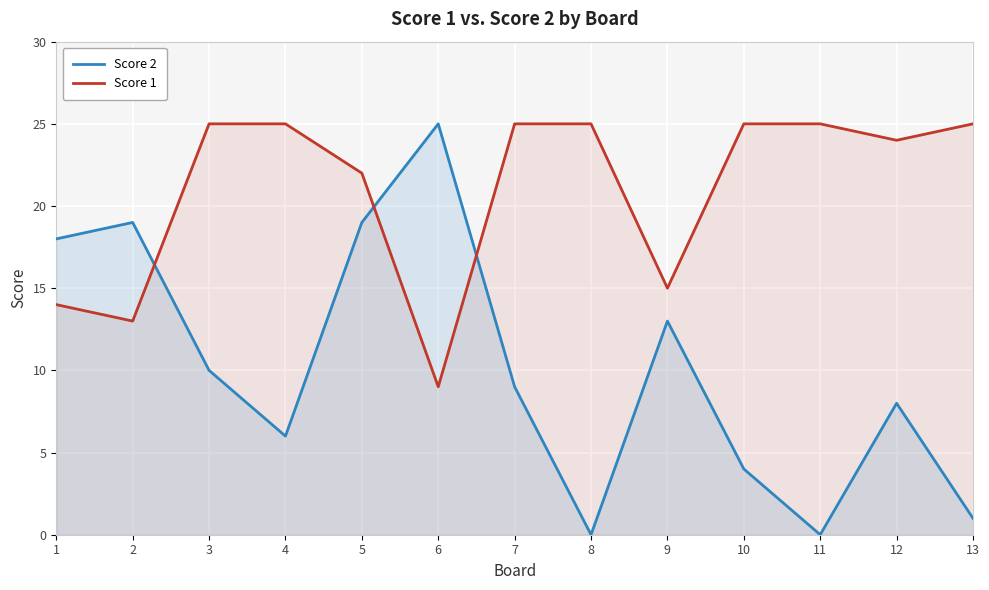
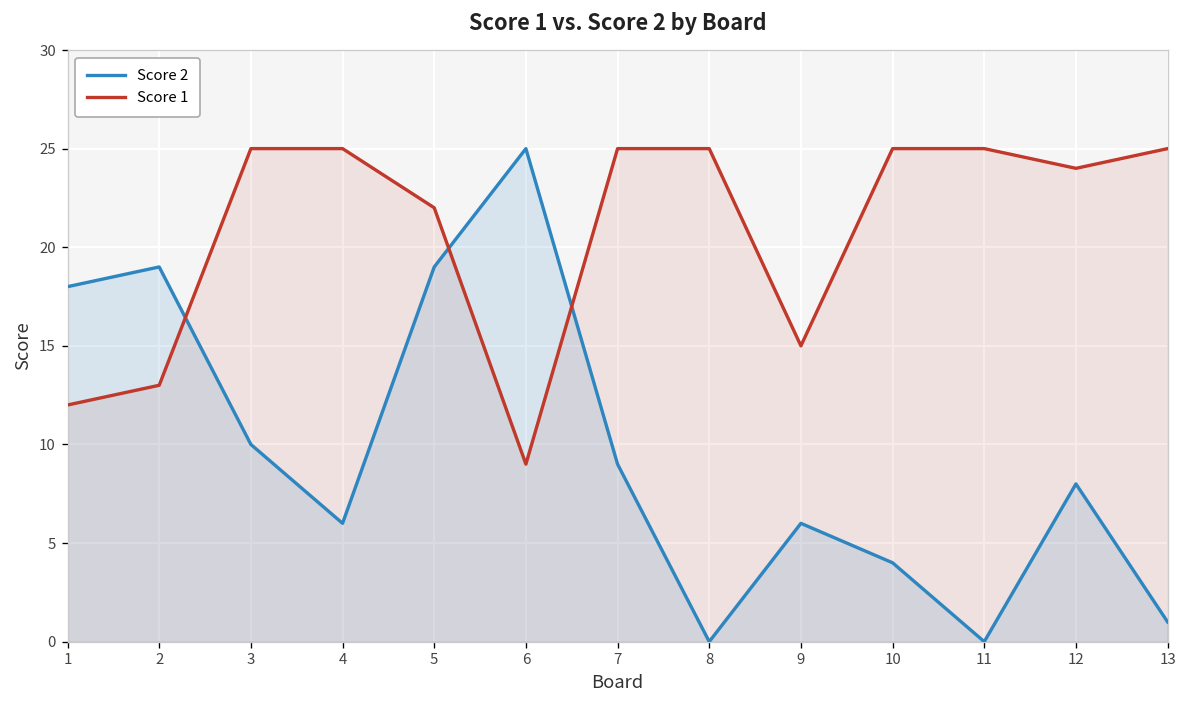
  {
    "Score 2": {
      "1": 18,
      "2": 19,
      "3": 10,
      "4": 6,
      "5": 19,
      "6": 25,
      "7": 9,
      "8": 0,
-     "9": 13,
+     "9": 6,
      "10": 4,
      "11": 0,
      "12": 8,
      "13": 1
    },
    "Score 1": {
-     "1": 14,
+     "1": 12,
      "2": 13,
      "3": 25,
      "4": 25,
      "5": 22,
      "6": 9,
      "7": 25,
      "8": 25,
      "9": 15,
      "10": 25,
      "11": 25,
      "12": 24,
      "13": 25
    }
  }
